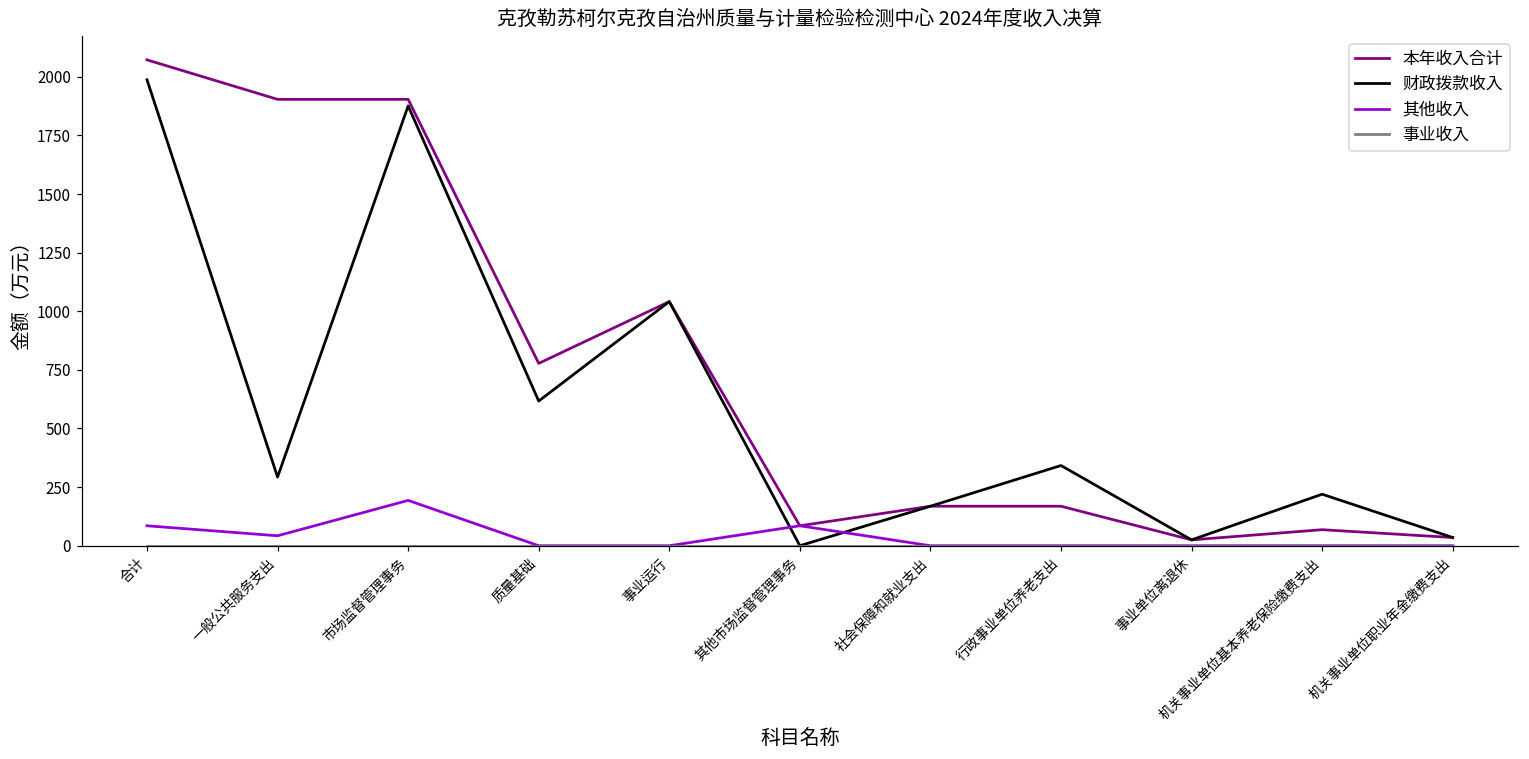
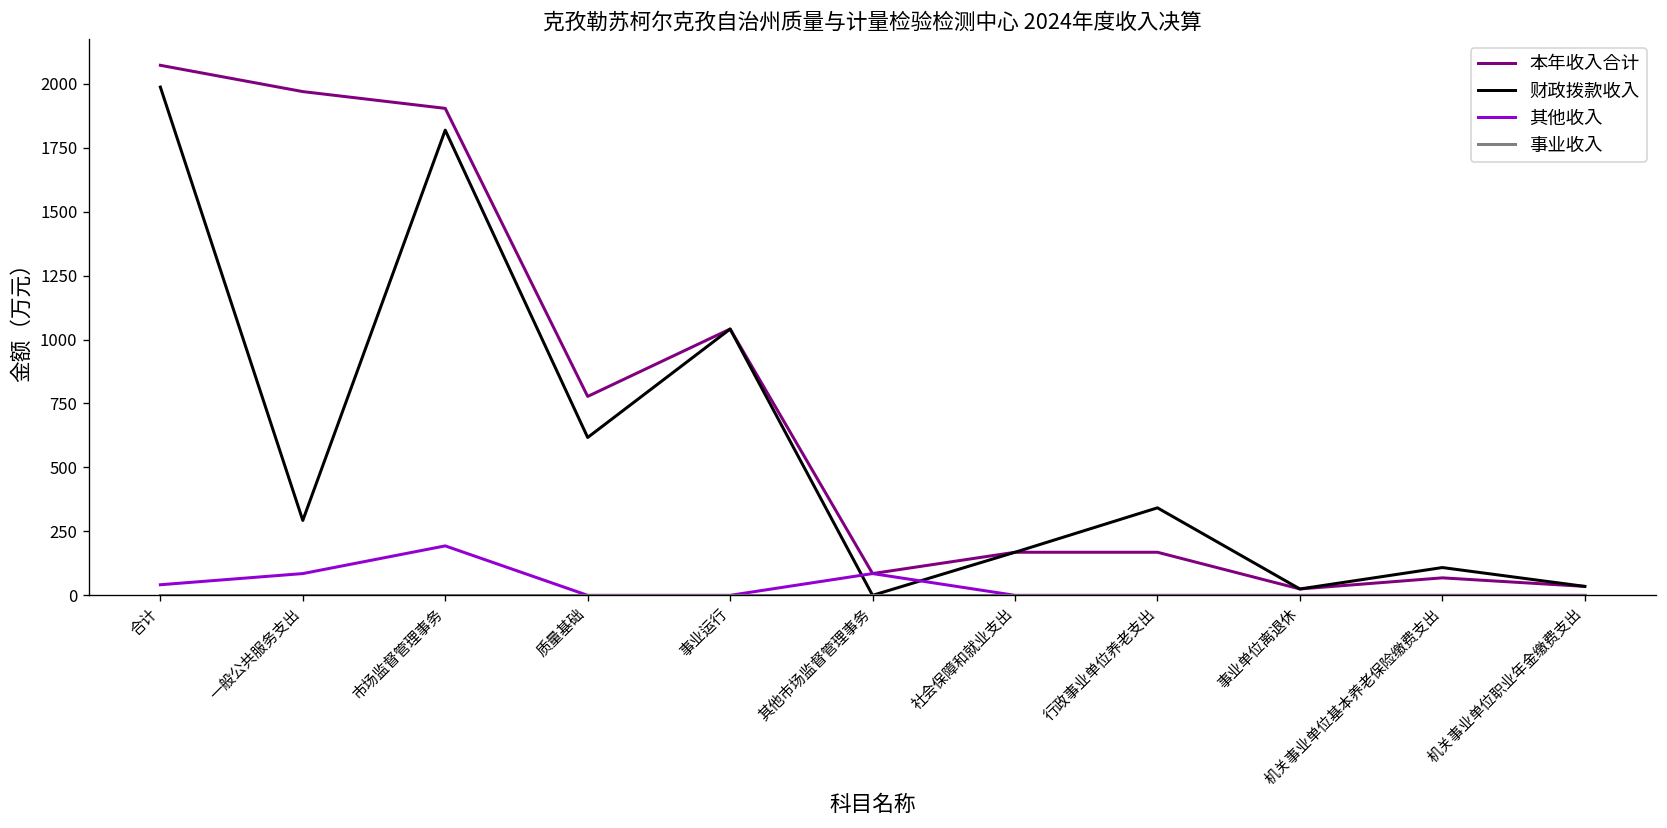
  {
    "本年收入合计": {
      "合计": 2070,
-     "一般公共服务支出": 1900,
+     "一般公共服务支出": 1970,
      "市场监督管理事务": 1900,
      "质量基础": 780,
      "行政事业单位养老支出": 170,
      "机关事业单位基本养老保险缴费支出": 70
    },
    "财政拨款收入": {
      "合计": 1990,
      "一般公共服务支出": 290,
-     "市场监督管理事务": 1880,
+     "市场监督管理事务": 1820,
      "质量基础": 620,
      "行政事业单位养老支出": 340,
-     "机关事业单位基本养老保险缴费支出": 220
+     "机关事业单位基本养老保险缴费支出": 110
    },
    "其他收入": {
-     "合计": 90,
-     "一般公共服务支出": 40,
+     "合计": 40,
+     "一般公共服务支出": 90,
      "市场监督管理事务": 190
    },
    "事业收入": {
      "合计": 0,
      "一般公共服务支出": 0,
      "市场监督管理事务": 0
    }
  }
